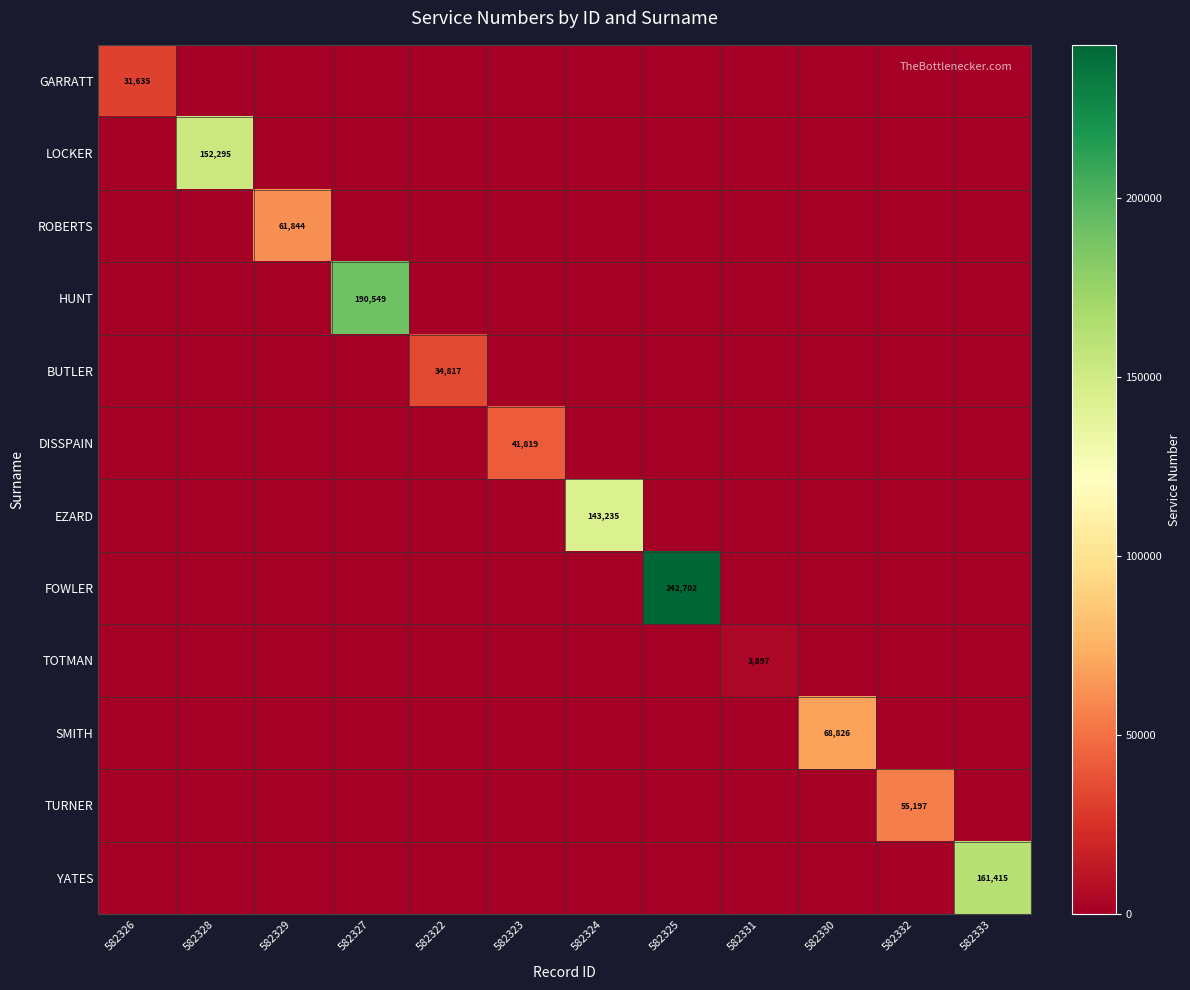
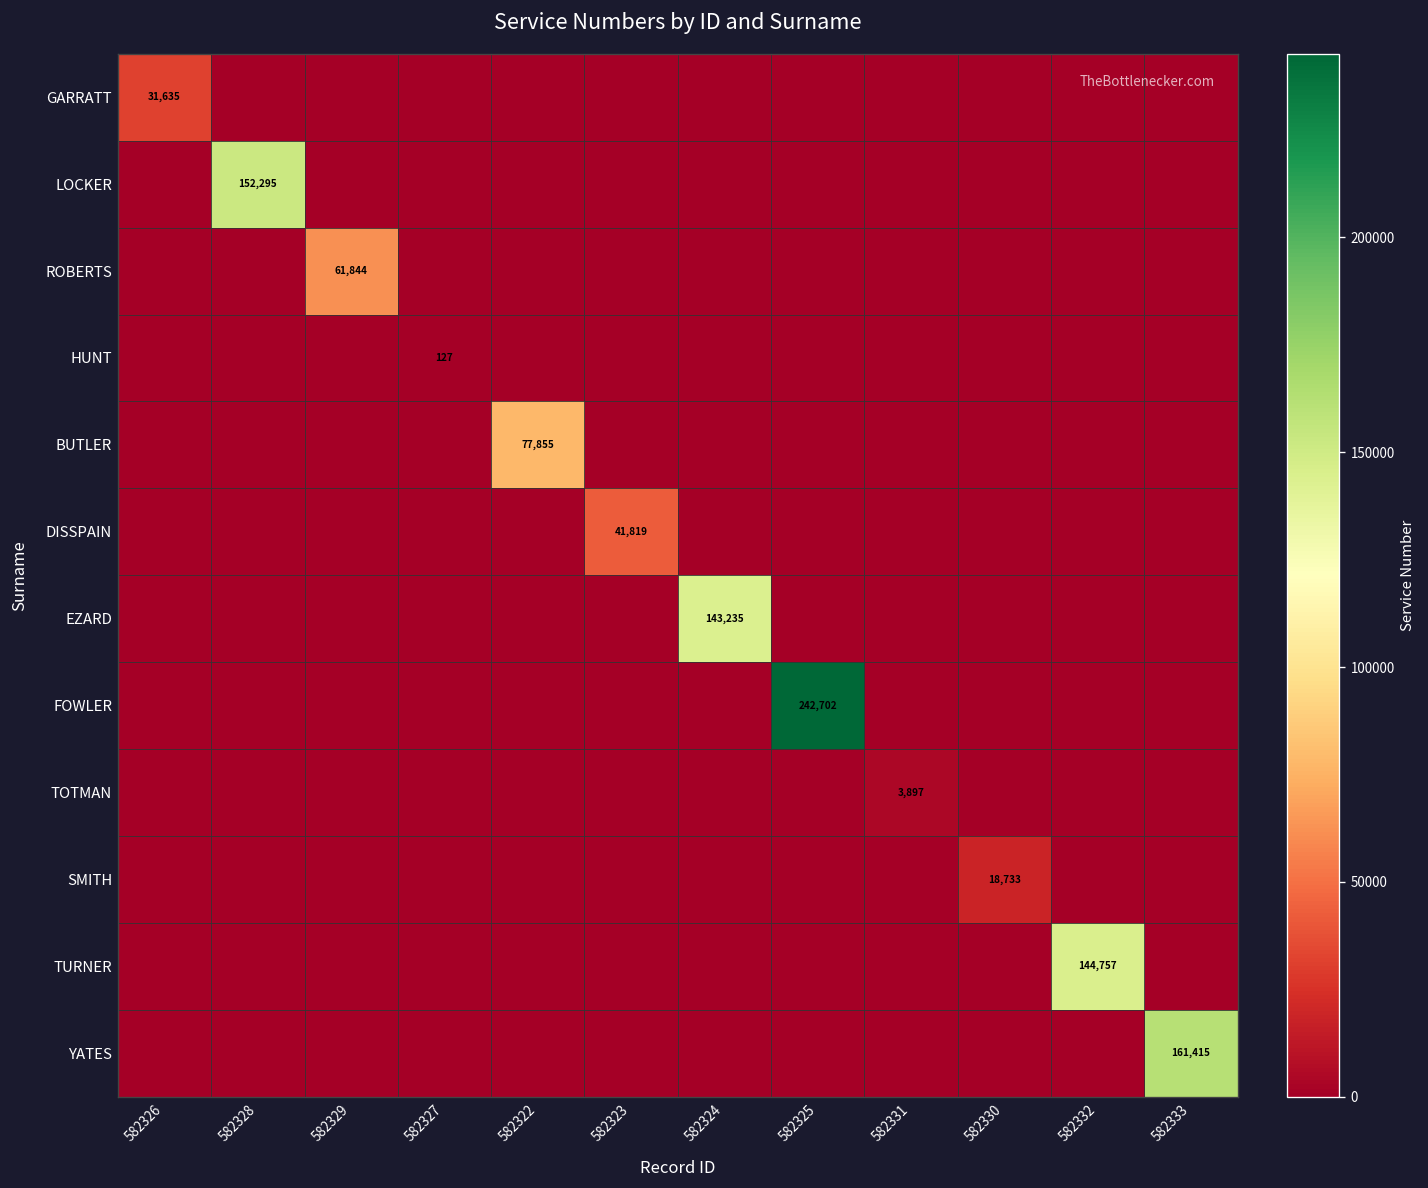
  {
    "GARRATT": {
      "582326": "31,635"
    },
    "LOCKER": {
      "582328": "152,295"
    },
    "ROBERTS": {
      "582329": "61,844"
    },
    "HUNT": {
-     "582327": "190,549"
+     "582327": "127"
    },
    "BUTLER": {
-     "582322": "34,817"
+     "582322": "77,855"
    },
    "DISSPAIN": {
      "582323": "41,819"
    },
    "EZARD": {
      "582324": "143,235"
    },
    "FOWLER": {
      "582325": "242,702"
    },
    "TOTMAN": {
      "582331": "3,897"
    },
    "SMITH": {
-     "582330": "68,826"
+     "582330": "18,733"
    },
    "TURNER": {
-     "582332": "55,197"
+     "582332": "144,757"
    },
    "YATES": {
      "582333": "161,415"
    }
  }
